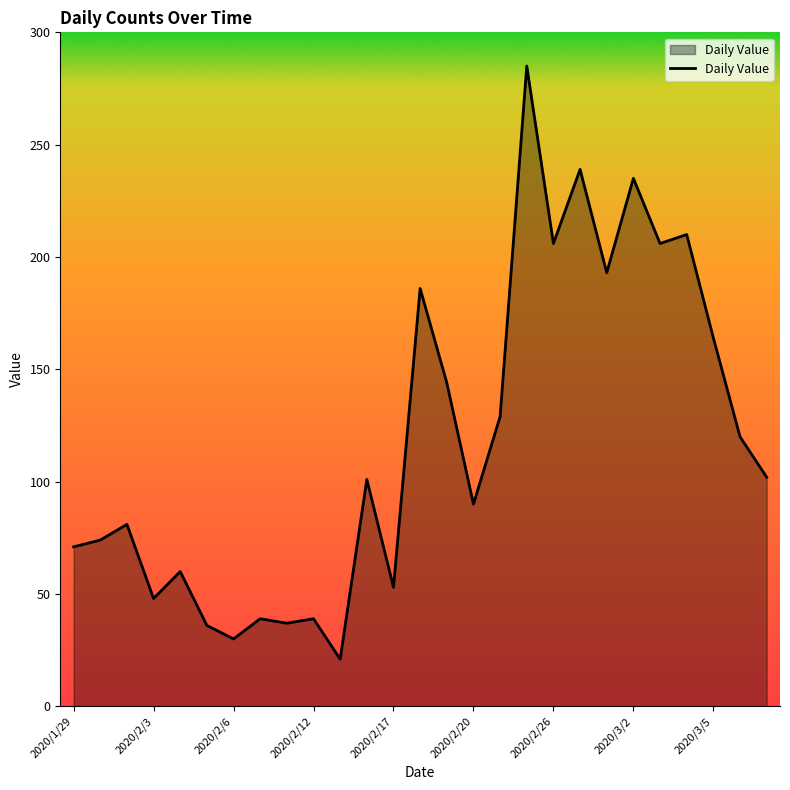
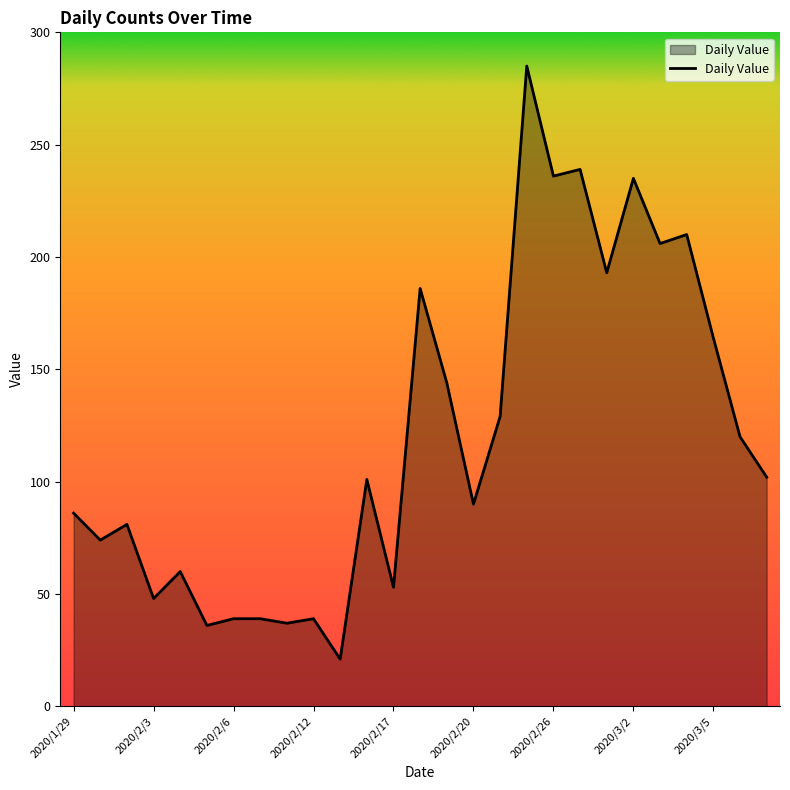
  {
-   "2020/1/29": 71,
+   "2020/1/29": 86,
    "2020/2/3": 48,
-   "2020/2/6": 30,
+   "2020/2/6": 39,
    "2020/2/12": 39,
    "2020/2/17": 53,
    "2020/2/20": 90,
-   "2020/2/26": 206,
+   "2020/2/26": 236,
    "2020/3/2": 235,
    "2020/3/5": 164
  }
